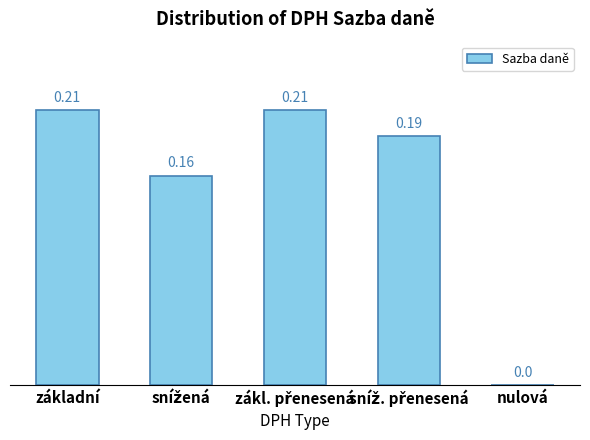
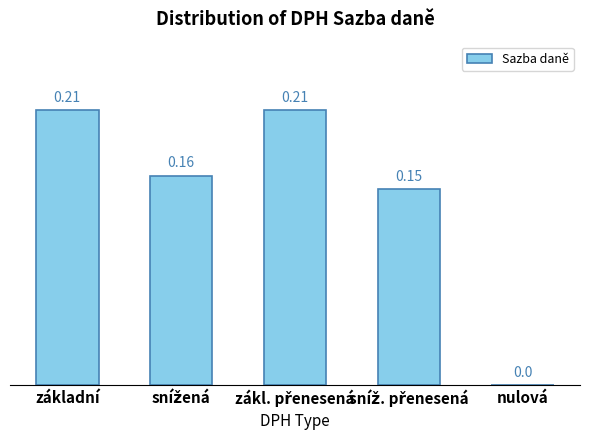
  {
    "základní": 0.21,
    "snížená": 0.16,
    "zákl. přenesená": 0.21,
-   "sníž. přenesená": 0.19,
+   "sníž. přenesená": 0.15,
    "nulová": 0.0
  }
